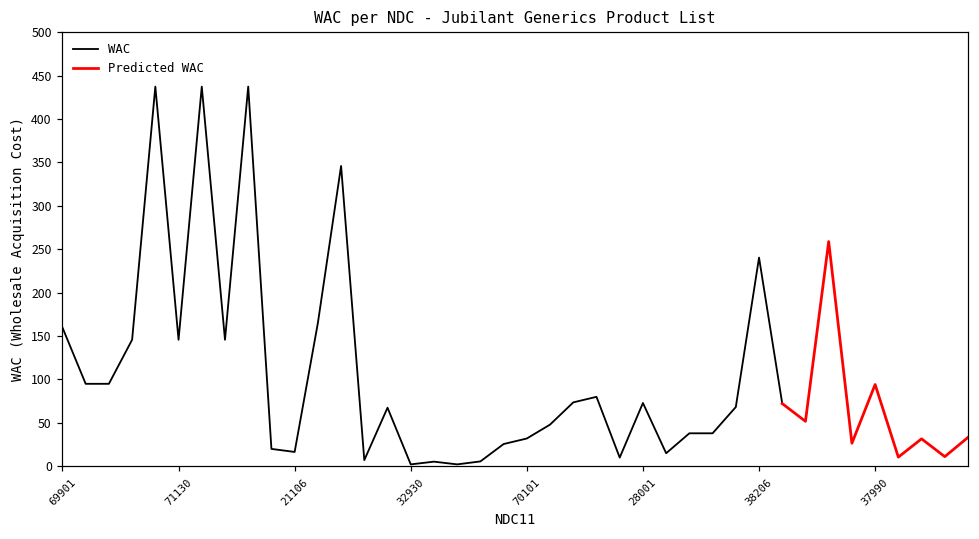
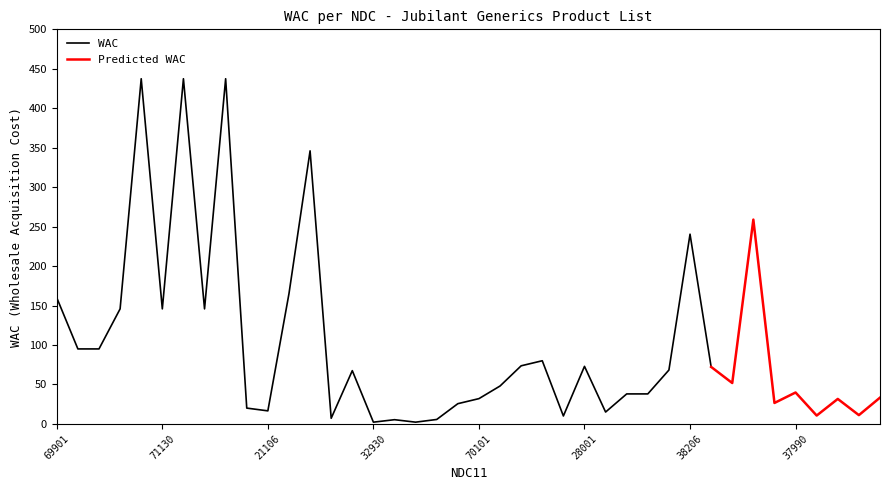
  {
    "WAC": {
      "69901": 160,
      "71130": 150,
      "21106": 20,
      "32930": 0,
      "70101": 30,
      "28001": 70,
      "38206": 240
    },
    "Predicted WAC": {
-     "37990": 90
+     "37990": 40
    }
  }
